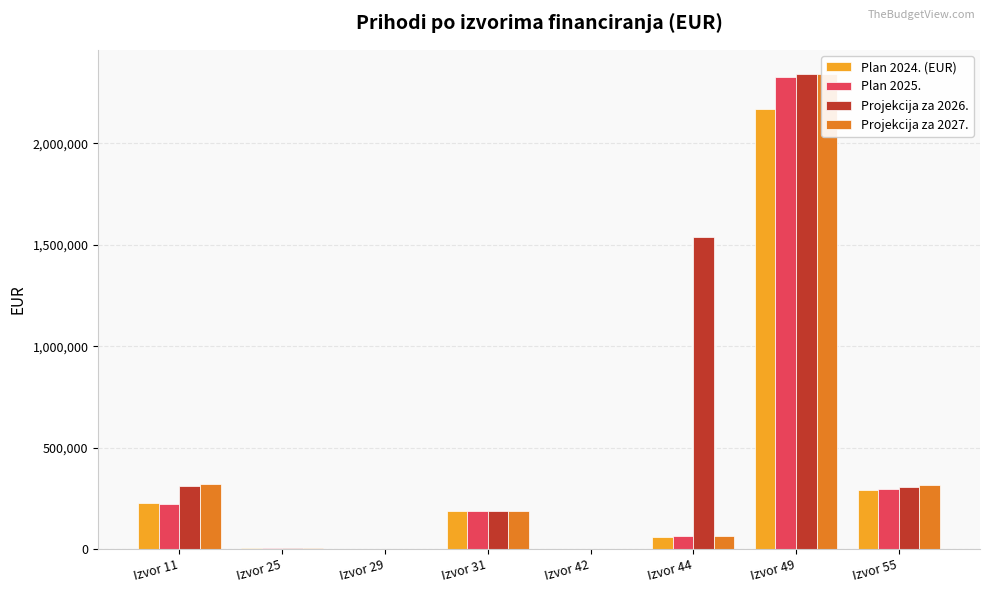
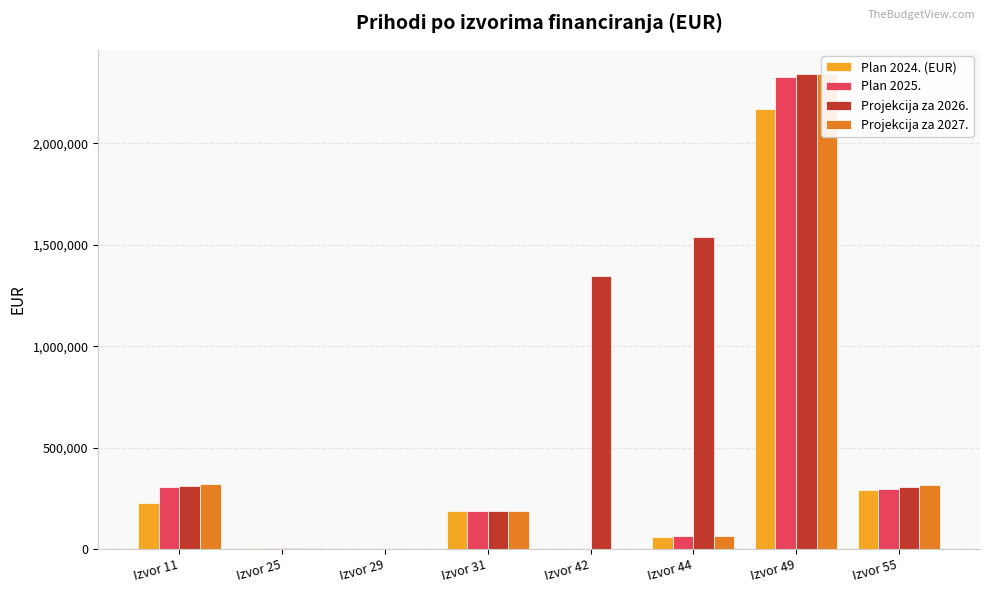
  {
    "Plan 2025.": {
-     "Izvor 11": "220,000",
+     "Izvor 11": "300,000",
      "Izvor 29": "0",
      "Izvor 31": "190,000",
      "Izvor 44": "60,000",
      "Izvor 49": "2,330,000",
      "Izvor 55": "300,000"
    },
    "Projekcija za 2026.": {
      "Izvor 11": "310,000",
      "Izvor 29": "0",
      "Izvor 31": "190,000",
-     "Izvor 42": "0",
+     "Izvor 42": "1,340,000",
      "Izvor 44": "1,540,000",
      "Izvor 49": "2,340,000",
      "Izvor 55": "310,000"
    }
  }
